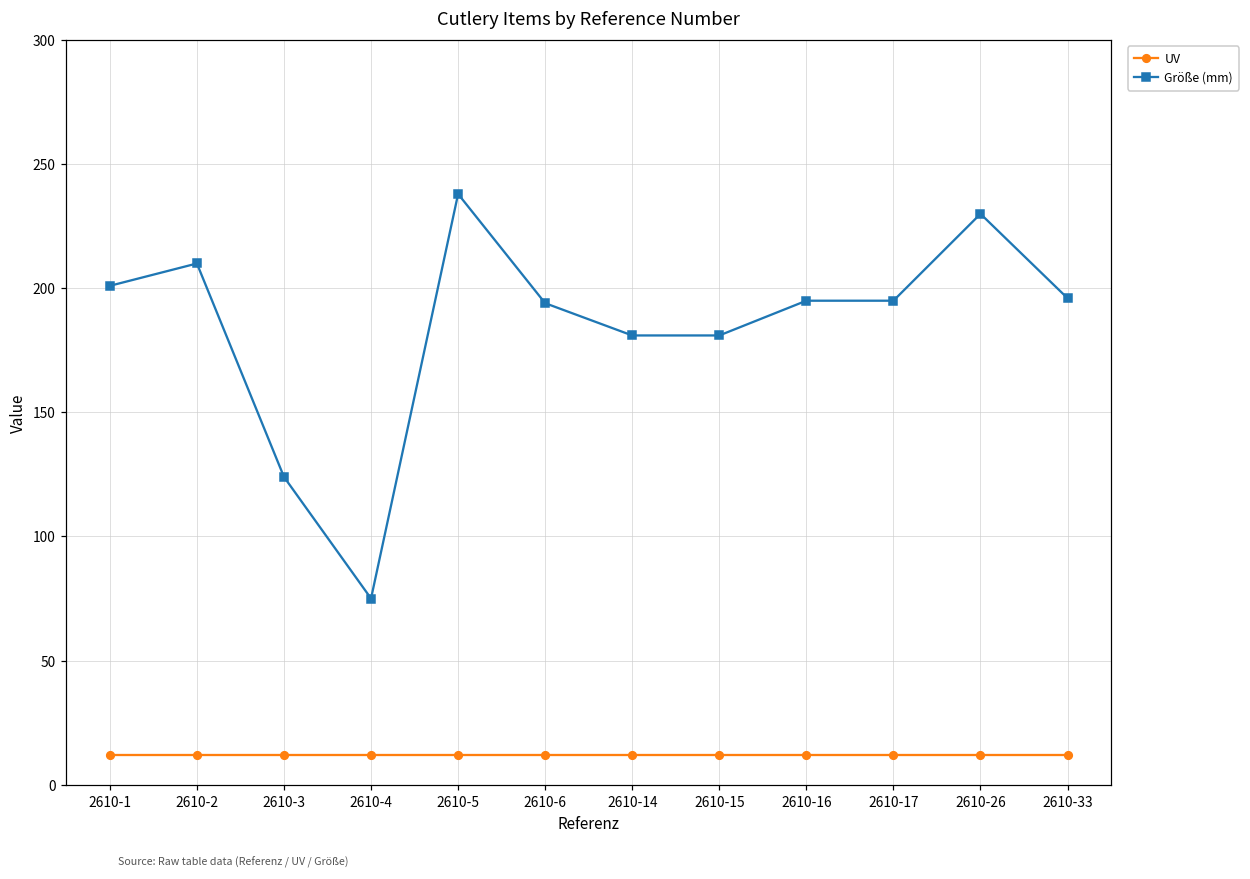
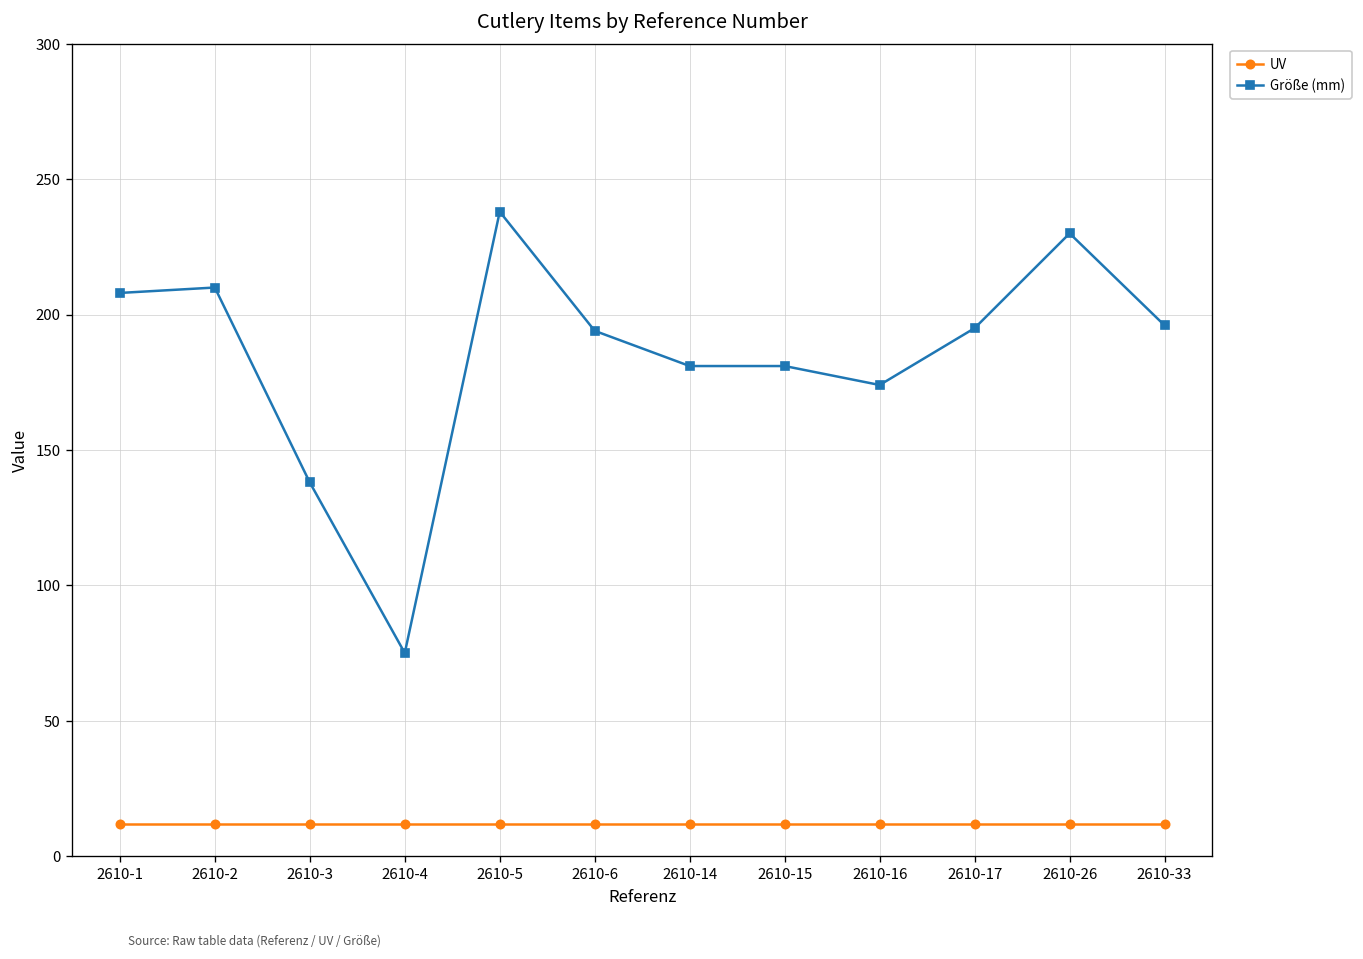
  {
    "UV": {
      "2610-1": 12,
      "2610-2": 12,
      "2610-3": 12,
      "2610-4": 12,
      "2610-5": 12,
      "2610-6": 12,
      "2610-14": 12,
      "2610-15": 12,
      "2610-16": 12,
      "2610-17": 12,
      "2610-26": 12,
      "2610-33": 12
    },
    "Größe (mm)": {
-     "2610-1": 201,
+     "2610-1": 208,
      "2610-2": 210,
-     "2610-3": 124,
+     "2610-3": 138,
      "2610-4": 75,
      "2610-5": 238,
      "2610-6": 194,
      "2610-14": 181,
      "2610-15": 181,
-     "2610-16": 195,
+     "2610-16": 174,
      "2610-17": 195,
      "2610-26": 230,
      "2610-33": 196
    }
  }
